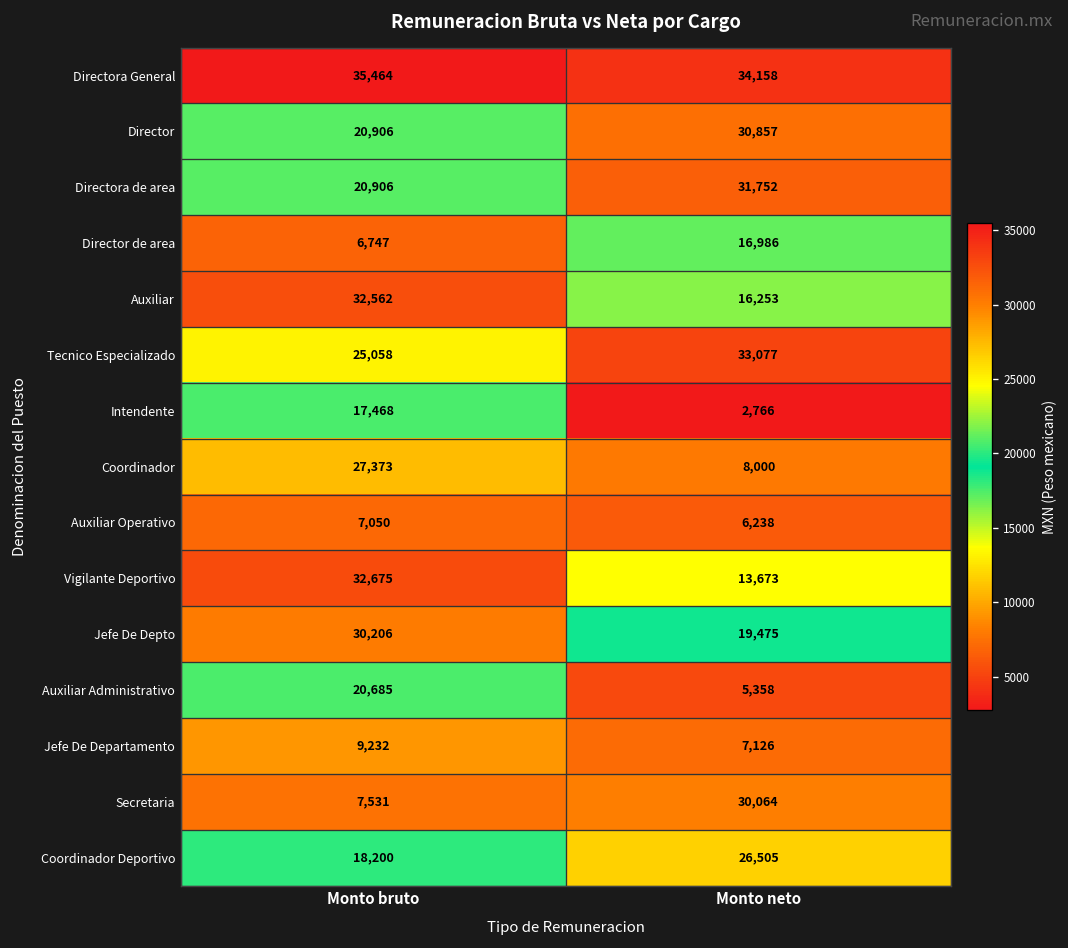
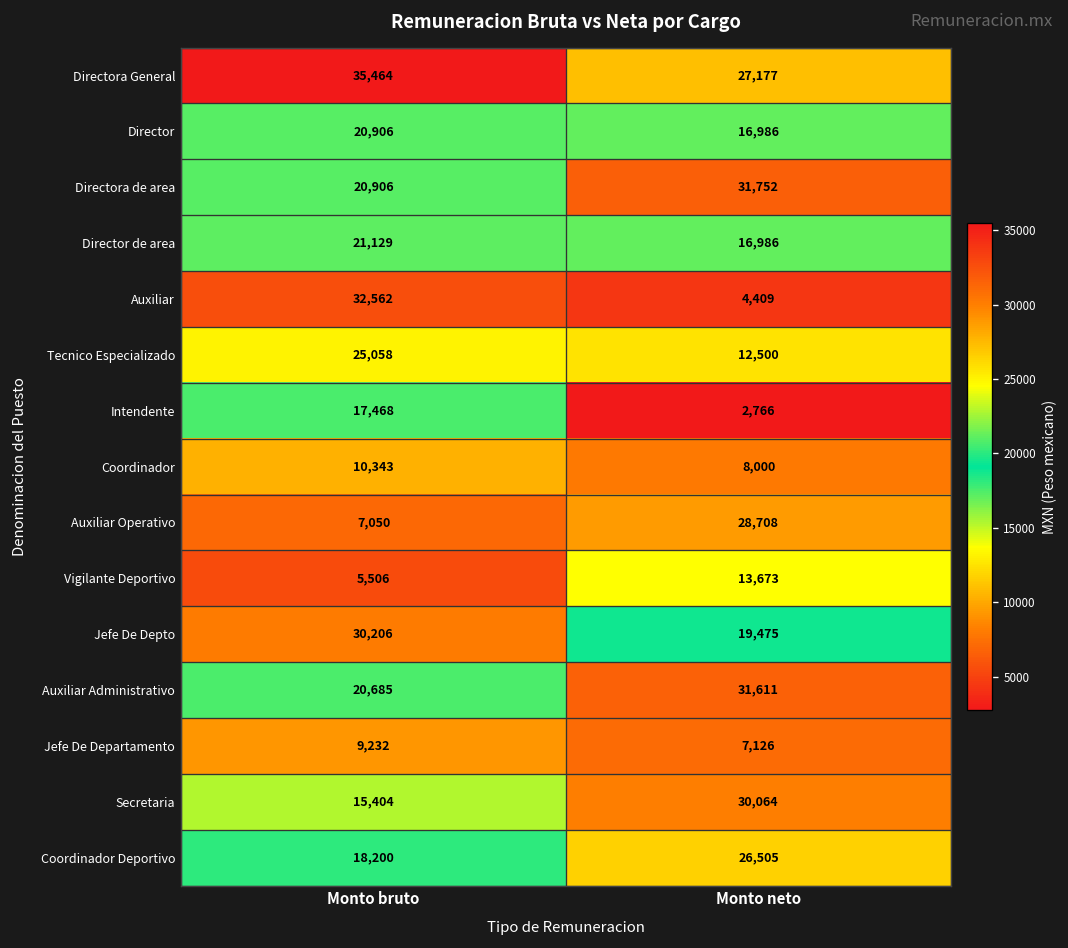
  {
    "Directora General": {
      "Monto bruto": "35,464",
-     "Monto neto": "34,158"
+     "Monto neto": "27,177"
    },
    "Director": {
      "Monto bruto": "20,906",
-     "Monto neto": "30,857"
+     "Monto neto": "16,986"
    },
    "Directora de area": {
      "Monto bruto": "20,906",
      "Monto neto": "31,752"
    },
    "Director de area": {
-     "Monto bruto": "6,747",
+     "Monto bruto": "21,129",
      "Monto neto": "16,986"
    },
    "Auxiliar": {
      "Monto bruto": "32,562",
-     "Monto neto": "16,253"
+     "Monto neto": "4,409"
    },
    "Tecnico Especializado": {
      "Monto bruto": "25,058",
-     "Monto neto": "33,077"
+     "Monto neto": "12,500"
    },
    "Intendente": {
      "Monto bruto": "17,468",
      "Monto neto": "2,766"
    },
    "Coordinador": {
-     "Monto bruto": "27,373",
+     "Monto bruto": "10,343",
      "Monto neto": "8,000"
    },
    "Auxiliar Operativo": {
      "Monto bruto": "7,050",
-     "Monto neto": "6,238"
+     "Monto neto": "28,708"
    },
    "Vigilante Deportivo": {
-     "Monto bruto": "32,675",
+     "Monto bruto": "5,506",
      "Monto neto": "13,673"
    },
    "Jefe De Depto": {
      "Monto bruto": "30,206",
      "Monto neto": "19,475"
    },
    "Auxiliar Administrativo": {
      "Monto bruto": "20,685",
-     "Monto neto": "5,358"
+     "Monto neto": "31,611"
    },
    "Jefe De Departamento": {
      "Monto bruto": "9,232",
      "Monto neto": "7,126"
    },
    "Secretaria": {
-     "Monto bruto": "7,531",
+     "Monto bruto": "15,404",
      "Monto neto": "30,064"
    },
    "Coordinador Deportivo": {
      "Monto bruto": "18,200",
      "Monto neto": "26,505"
    }
  }
